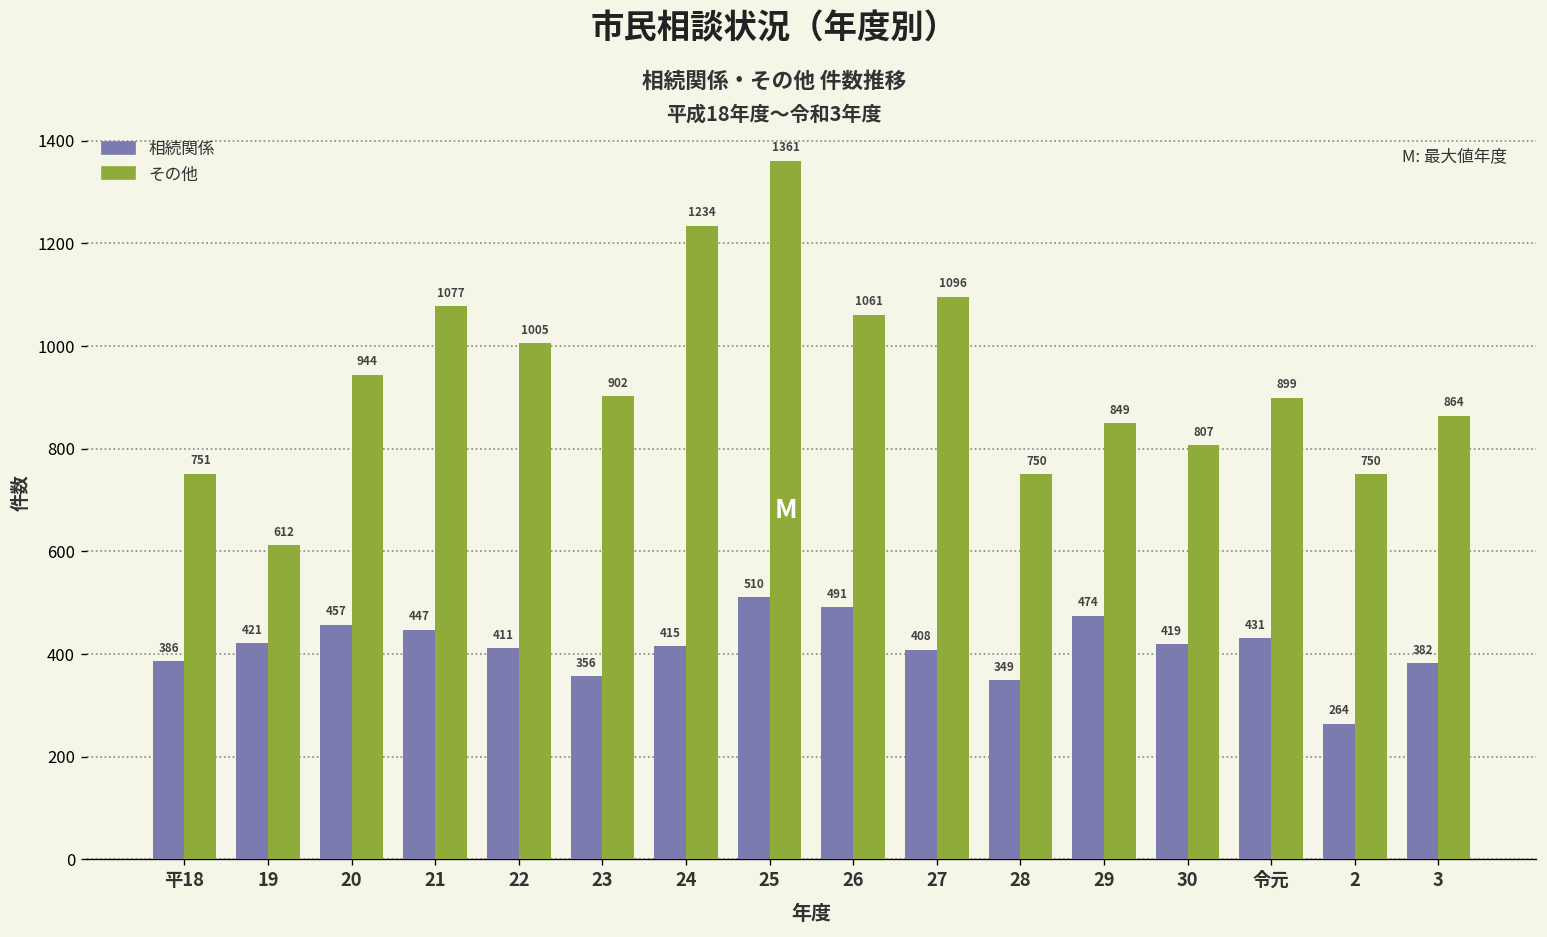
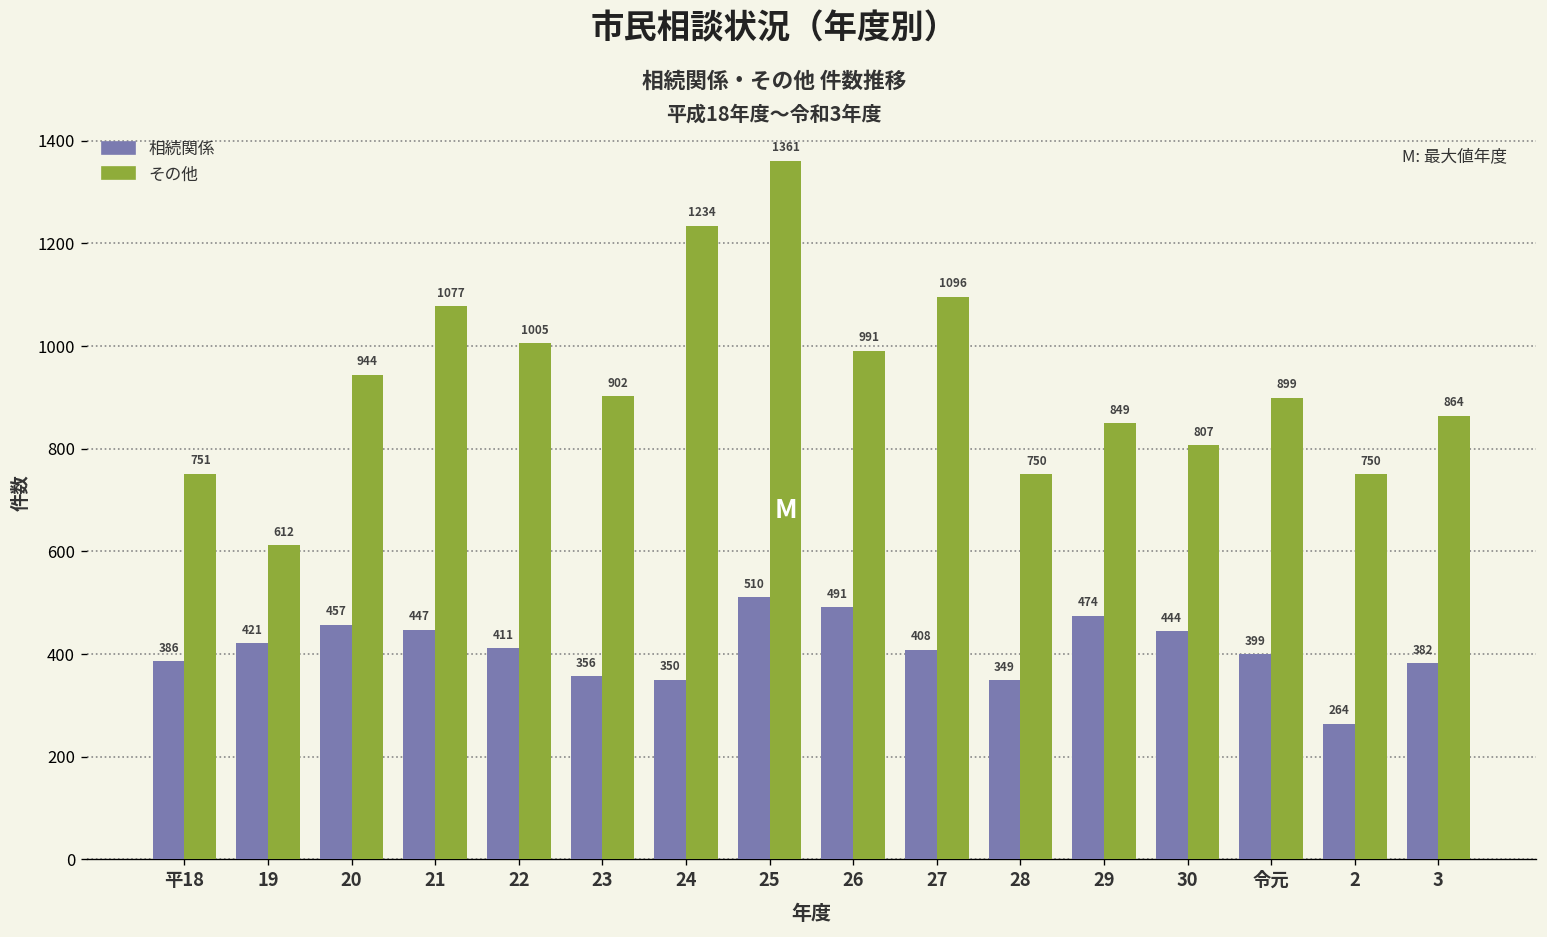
  {
    "相続関係": {
      "平18": 386,
      "19": 421,
      "20": 457,
      "21": 447,
      "22": 411,
      "23": 356,
-     "24": 415,
+     "24": 350,
      "25": 510,
      "26": 491,
      "27": 408,
      "28": 349,
      "29": 474,
-     "30": 419,
-     "令元": 431,
+     "30": 444,
+     "令元": 399,
      "2": 264,
      "3": 382
    },
    "その他": {
      "平18": 751,
      "19": 612,
      "20": 944,
      "21": 1077,
      "22": 1005,
      "23": 902,
      "24": 1234,
      "25": 1361,
-     "26": 1061,
+     "26": 991,
      "27": 1096,
      "28": 750,
      "29": 849,
      "30": 807,
      "令元": 899,
      "2": 750,
      "3": 864
    }
  }
